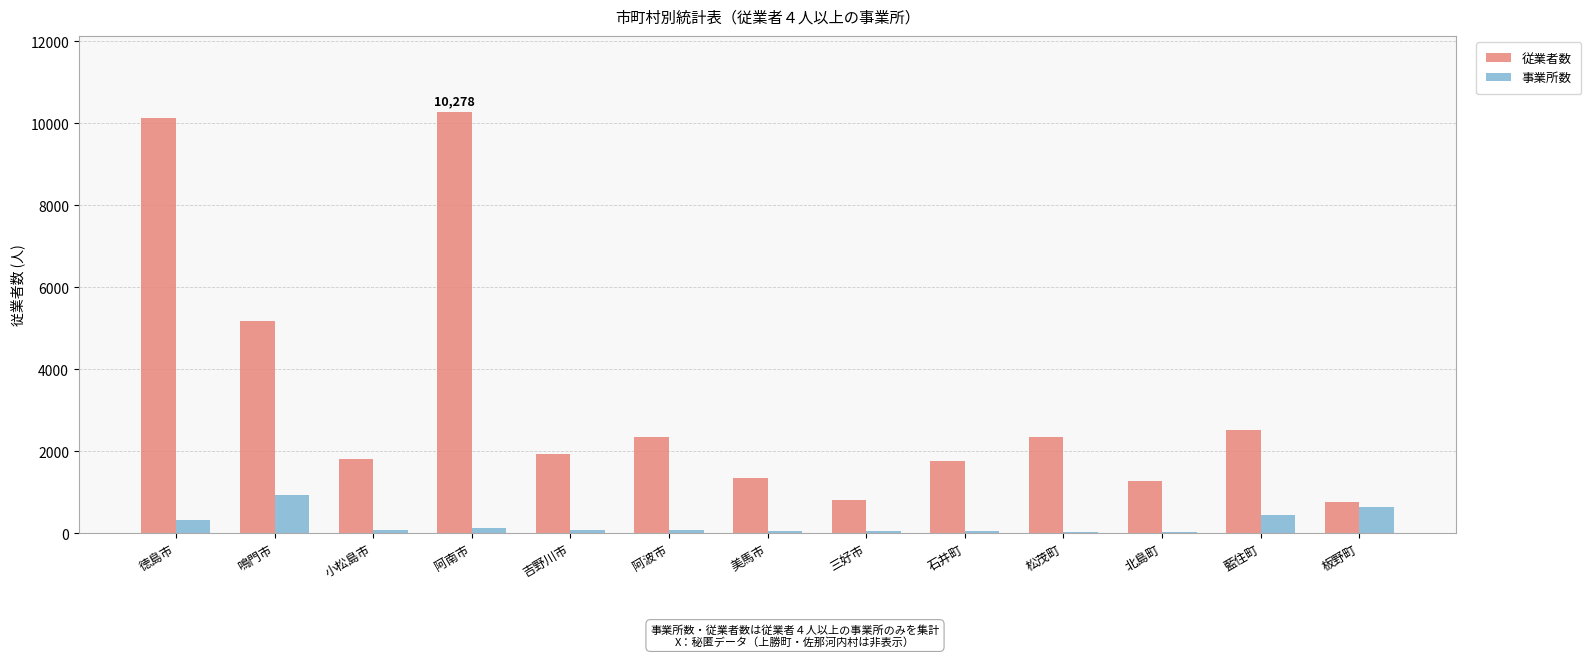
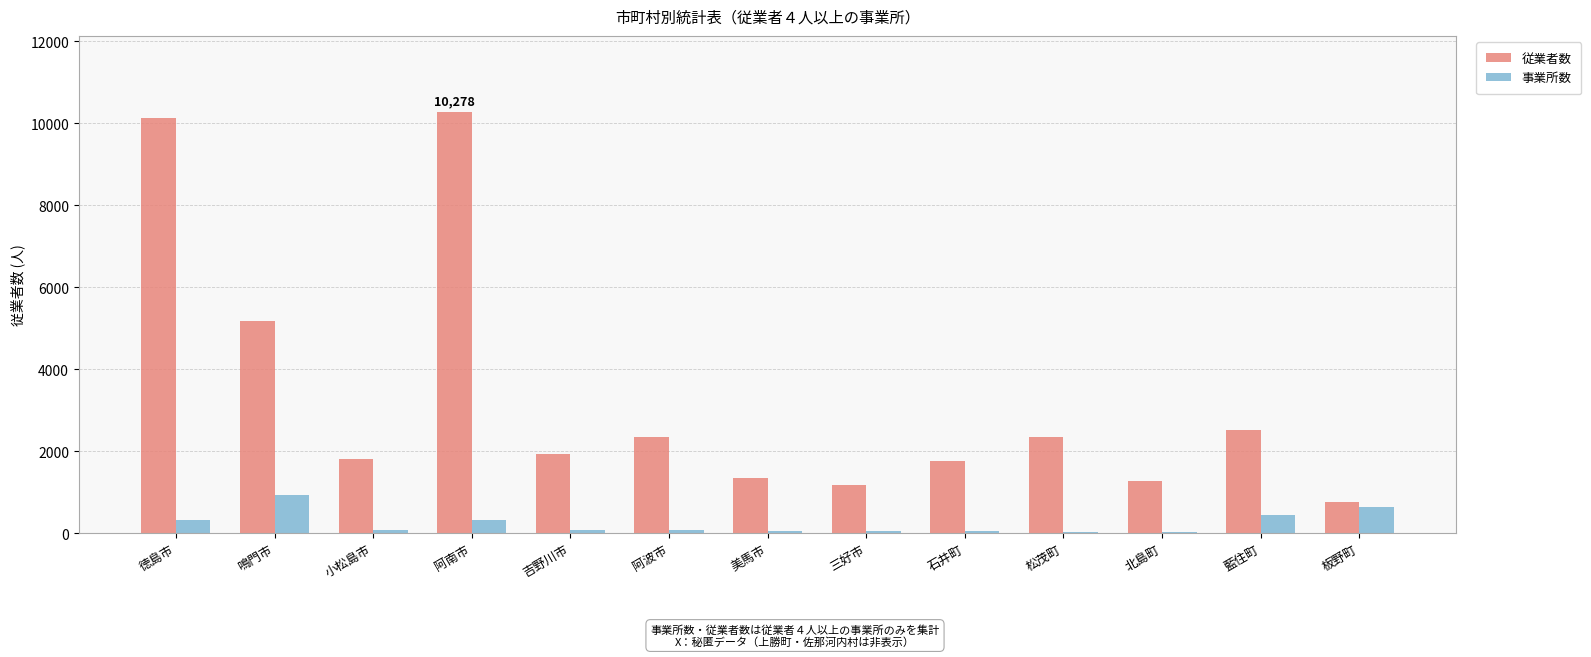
  {
    "従業者数": {
      "徳島市": 10100,
      "鳴門市": 5200,
      "小松島市": 1800,
      "吉野川市": 1900,
      "阿波市": 2400,
      "美馬市": 1300,
-     "三好市": 800,
+     "三好市": 1200,
      "石井町": 1800,
      "松茂町": 2300,
      "北島町": 1300,
      "藍住町": 2500,
      "板野町": 800
    },
    "事業所数": {
      "徳島市": 300,
      "鳴門市": 900,
      "小松島市": 100,
-     "阿南市": 100,
+     "阿南市": 300,
      "吉野川市": 100,
      "阿波市": 100,
      "藍住町": 400,
      "板野町": 600
    }
  }
